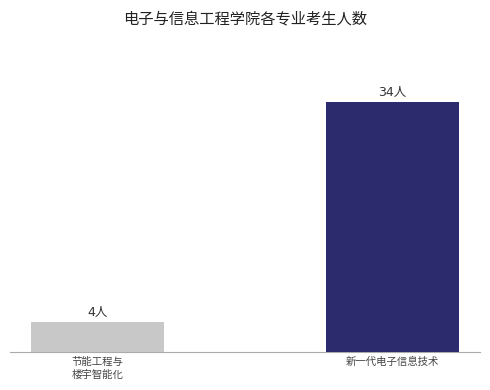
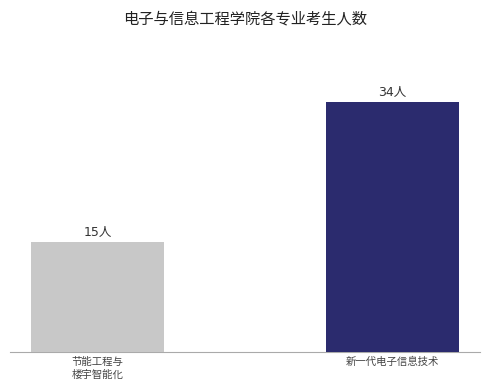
  {
-   "节能工程与 楼宇智能化": "4人",
+   "节能工程与 楼宇智能化": "15人",
    "新一代电子信息技术": "34人"
  }
